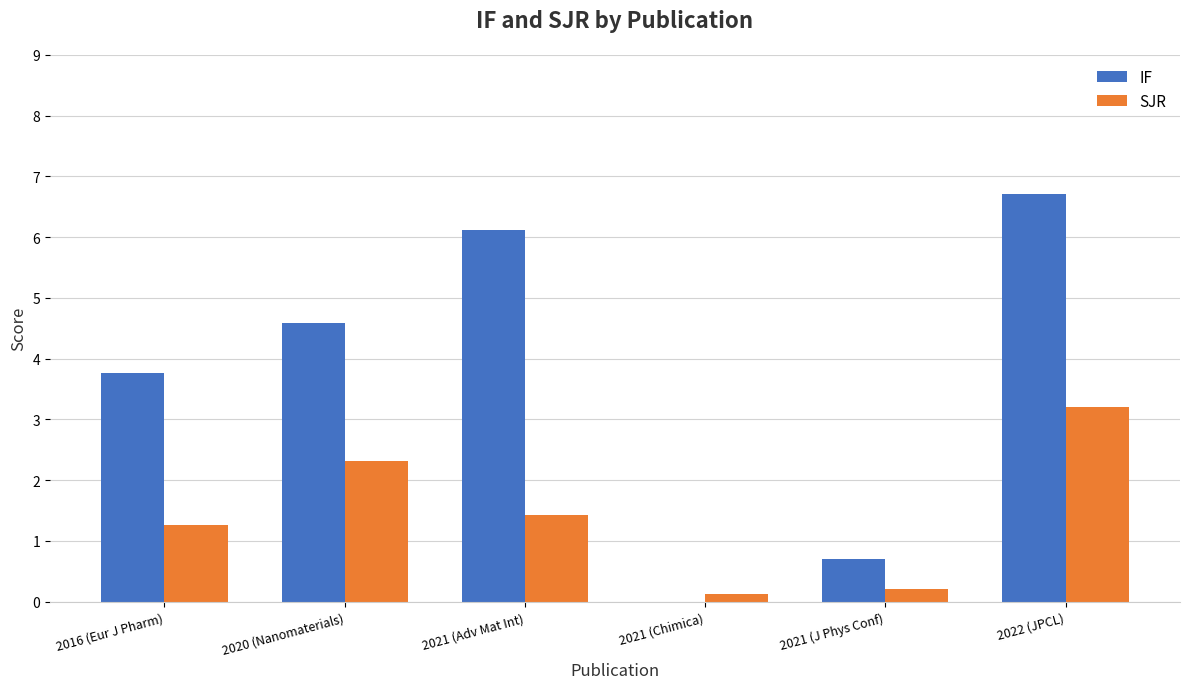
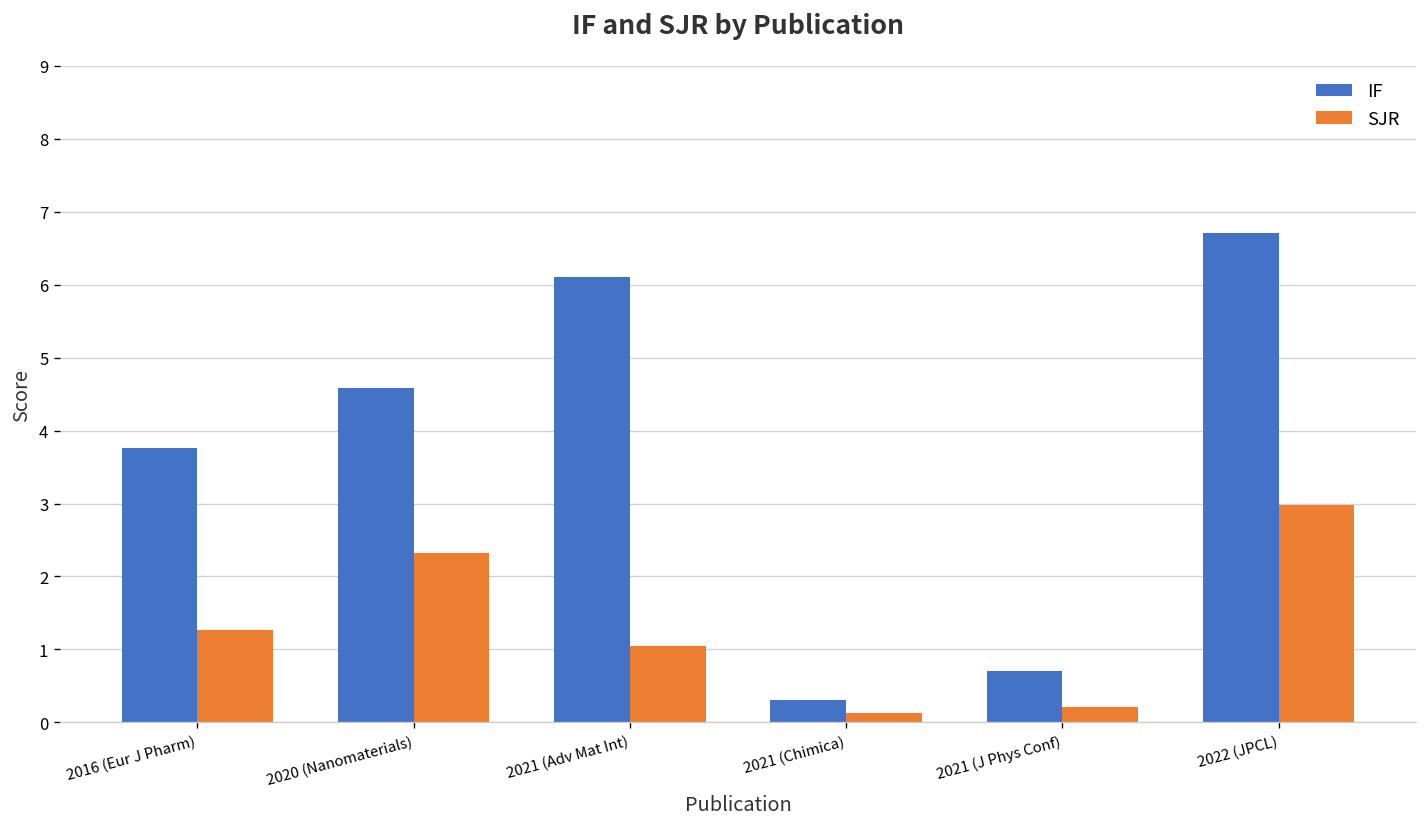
  {
    "IF": {
      "2016 (Eur J Pharm)": 3.8,
      "2020 (Nanomaterials)": 4.6,
      "2021 (Adv Mat Int)": 6.1,
-     "2021 (Chimica)": 0.0,
+     "2021 (Chimica)": 0.3,
      "2021 (J Phys Conf)": 0.7,
      "2022 (JPCL)": 6.7
    },
    "SJR": {
      "2016 (Eur J Pharm)": 1.3,
      "2020 (Nanomaterials)": 2.3,
-     "2021 (Adv Mat Int)": 1.4,
+     "2021 (Adv Mat Int)": 1.0,
      "2021 (Chimica)": 0.1,
      "2021 (J Phys Conf)": 0.2,
-     "2022 (JPCL)": 3.2
+     "2022 (JPCL)": 3.0
    }
  }
